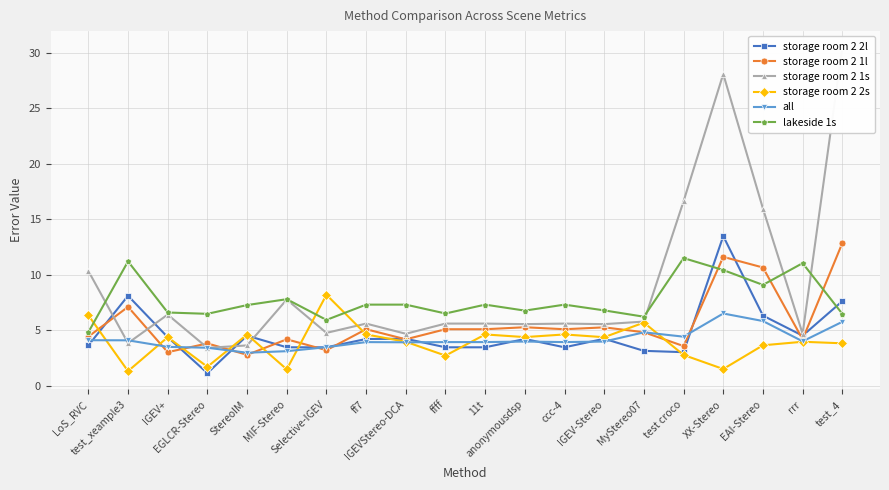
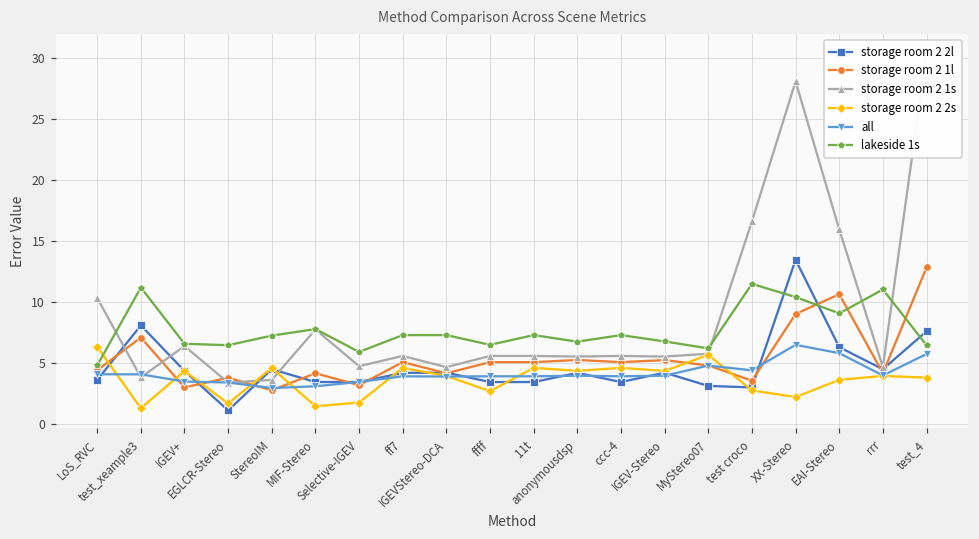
  {
    "storage room 2 1l": {
      "LoS_RVC": 4.4,
      "test_xeample3": 7.1,
      "IGEV+": 3.0,
      "EGLCR-Stereo": 3.8,
      "MIF-Stereo": 4.2,
      "Selective-IGEV": 3.2,
      "ff7": 5.1,
      "ffff": 5.1,
      "11t": 5.1,
      "anonymousdsp": 5.3,
      "ccc-4": 5.1,
      "IGEV-Stereo": 5.3,
      "test croco": 3.6,
-     "XX-Stereo": 11.6,
+     "XX-Stereo": 9.0,
      "EAI-Stereo": 10.7,
      "test_4": 12.9
    },
    "storage room 2 1s": {
      "LoS_RVC": 10.3,
      "test_xeample3": 3.8,
      "StereoIM": 3.6,
      "Selective-IGEV": 4.8,
      "ff7": 5.6,
      "IGEVStereo-DCA": 4.7,
      "ffff": 5.6,
      "11t": 5.6,
      "anonymousdsp": 5.5,
      "ccc-4": 5.6,
      "IGEV-Stereo": 5.5,
      "test croco": 16.6,
      "XX-Stereo": 28.1,
      "EAI-Stereo": 16.0
    },
    "storage room 2 2s": {
      "LoS_RVC": 6.3,
      "test_xeample3": 1.3,
      "EGLCR-Stereo": 1.7,
      "MIF-Stereo": 1.5,
-     "Selective-IGEV": 8.2,
+     "Selective-IGEV": 1.8,
      "ff7": 4.6,
      "ffff": 2.7,
      "11t": 4.6,
      "ccc-4": 4.6,
      "test croco": 2.8,
-     "XX-Stereo": 1.5,
+     "XX-Stereo": 2.2,
      "EAI-Stereo": 3.6,
      "test_4": 3.8
    },
    "lakeside 1s": {
      "LoS_RVC": 4.8,
      "test_xeample3": 11.2,
      "EGLCR-Stereo": 6.5,
      "StereoIM": 7.3,
      "Selective-IGEV": 5.9,
      "ff7": 7.3,
      "IGEVStereo-DCA": 7.3,
      "ffff": 6.5,
      "11t": 7.3,
      "anonymousdsp": 6.8,
      "ccc-4": 7.3,
      "IGEV-Stereo": 6.8,
      "MyStereo07": 6.2,
      "test croco": 11.5,
      "XX-Stereo": 10.4,
      "EAI-Stereo": 9.1,
      "rrr": 11.0,
      "test_4": 6.5
    }
  }
